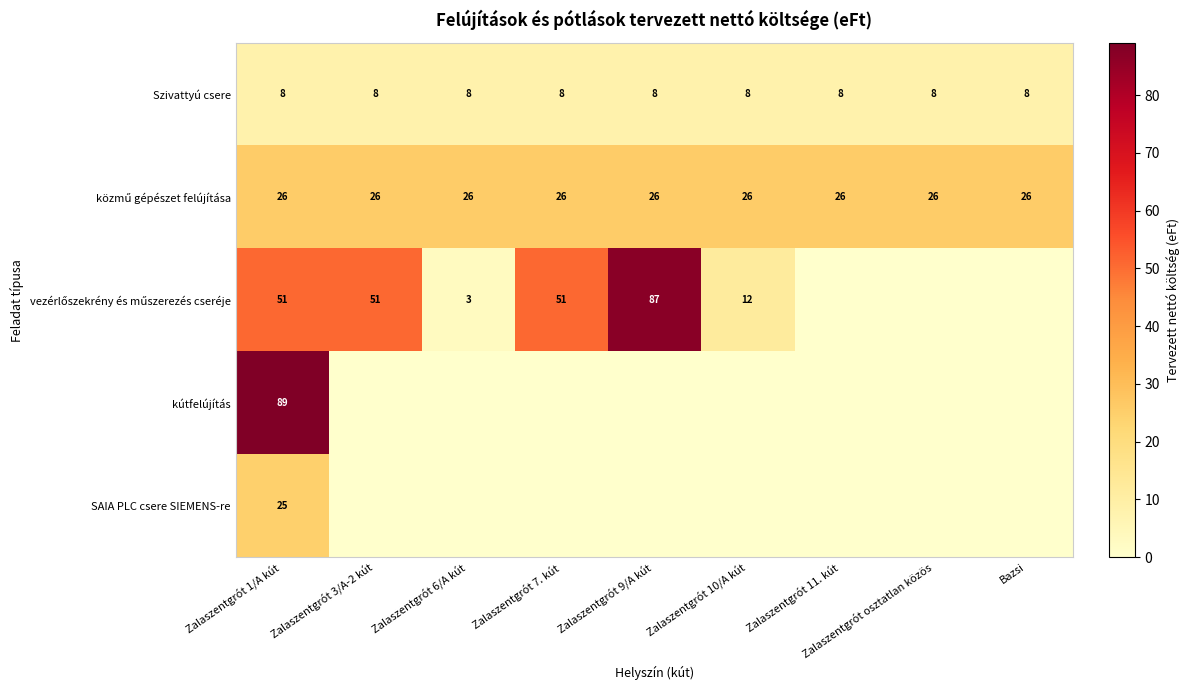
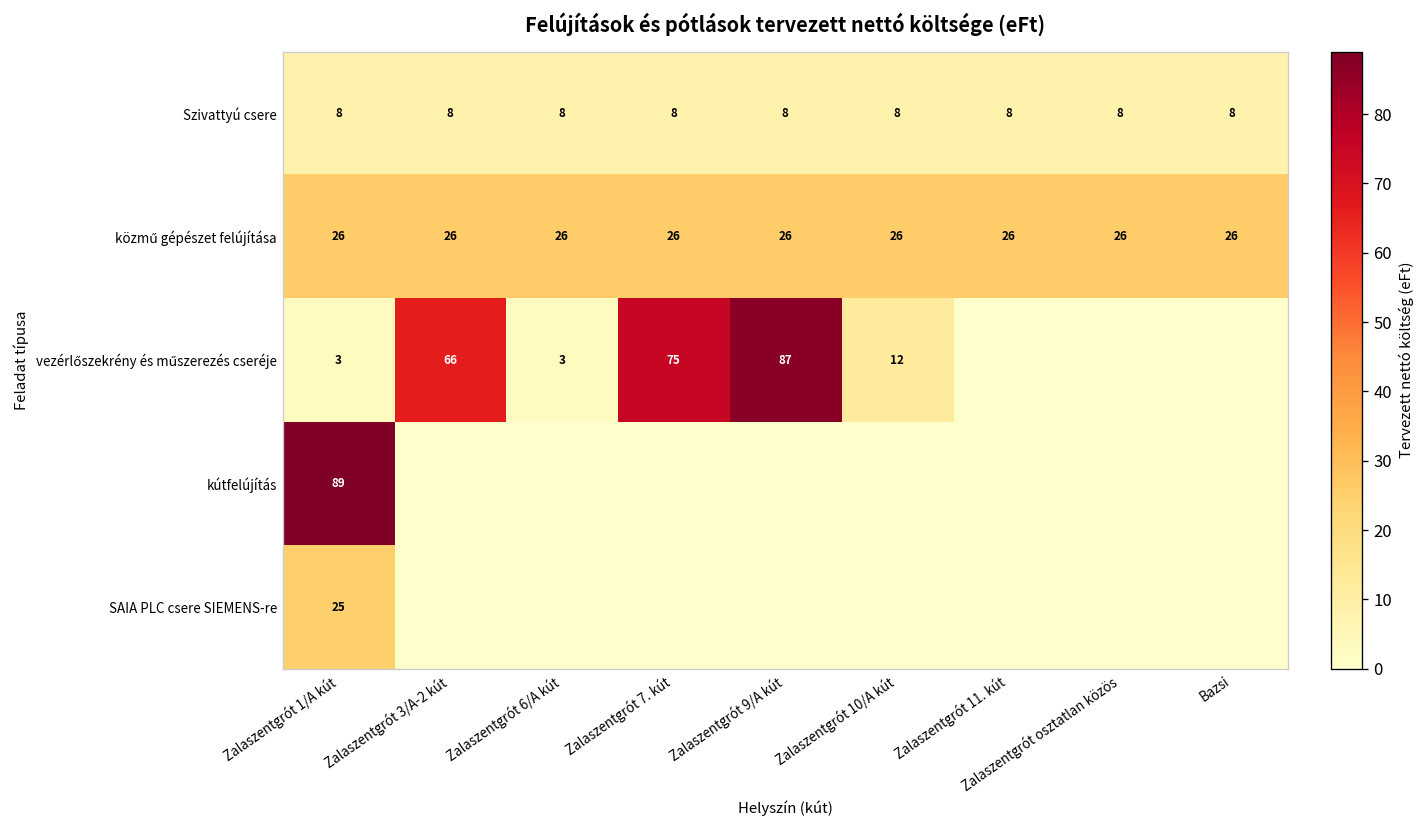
  {
    "Szivattyú csere": {
      "Zalaszentgrót 1/A kút": 8,
      "Zalaszentgrót 3/A-2 kút": 8,
      "Zalaszentgrót 6/A kút": 8,
      "Zalaszentgrót 7. kút": 8,
      "Zalaszentgrót 9/A kút": 8,
      "Zalaszentgrót 10/A kút": 8,
      "Zalaszentgrót 11. kút": 8,
      "Zalaszentgrót osztatlan közös": 8,
      "Bazsi": 8
    },
    "közmű gépészet felújítása": {
      "Zalaszentgrót 1/A kút": 26,
      "Zalaszentgrót 3/A-2 kút": 26,
      "Zalaszentgrót 6/A kút": 26,
      "Zalaszentgrót 7. kút": 26,
      "Zalaszentgrót 9/A kút": 26,
      "Zalaszentgrót 10/A kút": 26,
      "Zalaszentgrót 11. kút": 26,
      "Zalaszentgrót osztatlan közös": 26,
      "Bazsi": 26
    },
    "vezérlőszekrény és műszerezés cseréje": {
-     "Zalaszentgrót 1/A kút": 51,
-     "Zalaszentgrót 3/A-2 kút": 51,
+     "Zalaszentgrót 1/A kút": 3,
+     "Zalaszentgrót 3/A-2 kút": 66,
      "Zalaszentgrót 6/A kút": 3,
-     "Zalaszentgrót 7. kút": 51,
+     "Zalaszentgrót 7. kút": 75,
      "Zalaszentgrót 9/A kút": 87,
      "Zalaszentgrót 10/A kút": 12
    },
    "kútfelújítás": {
      "Zalaszentgrót 1/A kút": 89
    },
    "SAIA PLC csere SIEMENS-re": {
      "Zalaszentgrót 1/A kút": 25
    }
  }
